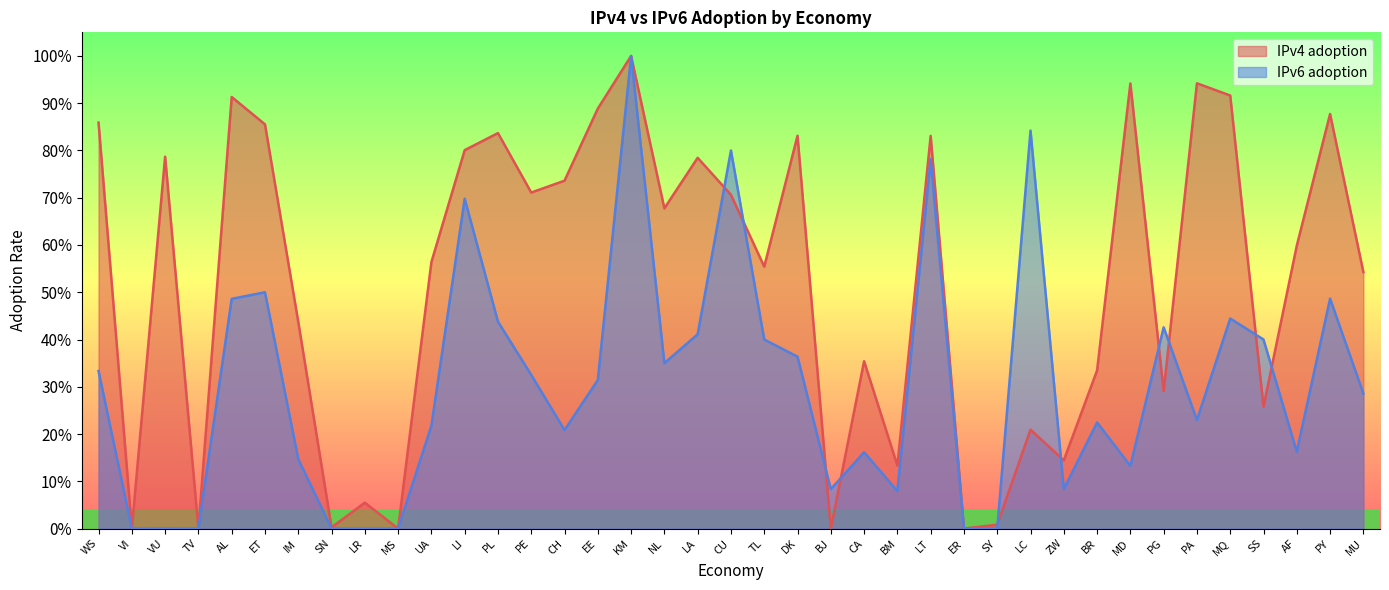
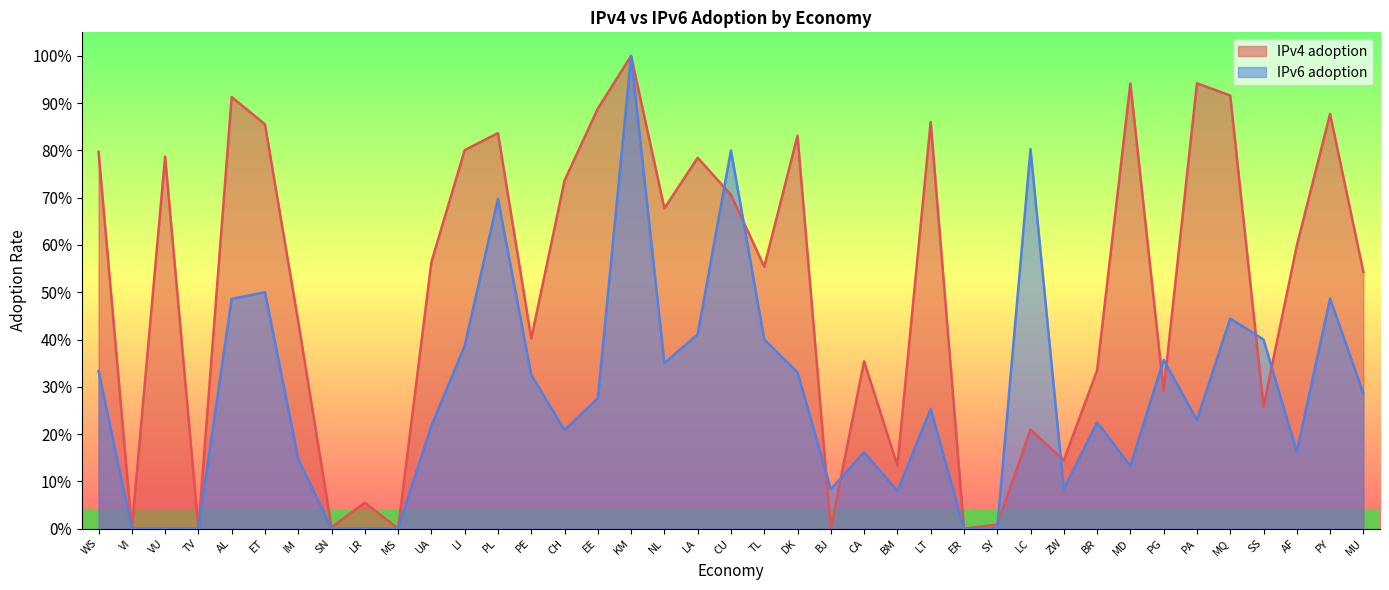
  {
    "IPv4 adoption": {
-     "WS": "86%",
+     "WS": "80%",
      "VU": "79%",
      "AL": "91%",
      "ET": "86%",
      "IM": "44%",
      "LR": "5%",
      "UA": "56%",
      "LI": "80%",
      "PL": "84%",
-     "PE": "71%",
+     "PE": "40%",
      "CH": "74%",
      "EE": "89%",
      "NL": "68%",
      "LA": "78%",
      "CU": "71%",
      "TL": "55%",
      "DK": "83%",
      "CA": "35%",
      "BM": "13%",
-     "LT": "83%",
+     "LT": "86%",
      "LC": "21%",
      "ZW": "14%",
      "BR": "33%",
      "MD": "94%",
      "PG": "29%",
      "PA": "94%",
      "MQ": "92%",
      "SS": "26%",
      "AF": "60%",
      "PY": "88%",
      "MU": "54%"
    },
    "IPv6 adoption": {
      "WS": "33%",
      "AL": "49%",
      "ET": "50%",
      "IM": "15%",
      "UA": "22%",
-     "LI": "70%",
-     "PL": "44%",
+     "LI": "39%",
+     "PL": "70%",
      "PE": "33%",
      "CH": "21%",
-     "EE": "31%",
+     "EE": "28%",
      "NL": "35%",
      "LA": "41%",
      "CU": "80%",
      "TL": "40%",
-     "DK": "36%",
+     "DK": "33%",
      "BJ": "8%",
      "CA": "16%",
      "BM": "8%",
-     "LT": "78%",
-     "LC": "84%",
+     "LT": "25%",
+     "LC": "80%",
      "ZW": "8%",
      "BR": "22%",
      "MD": "13%",
-     "PG": "43%",
+     "PG": "36%",
      "PA": "23%",
      "MQ": "44%",
      "SS": "40%",
      "AF": "16%",
      "PY": "49%",
      "MU": "29%"
    }
  }
